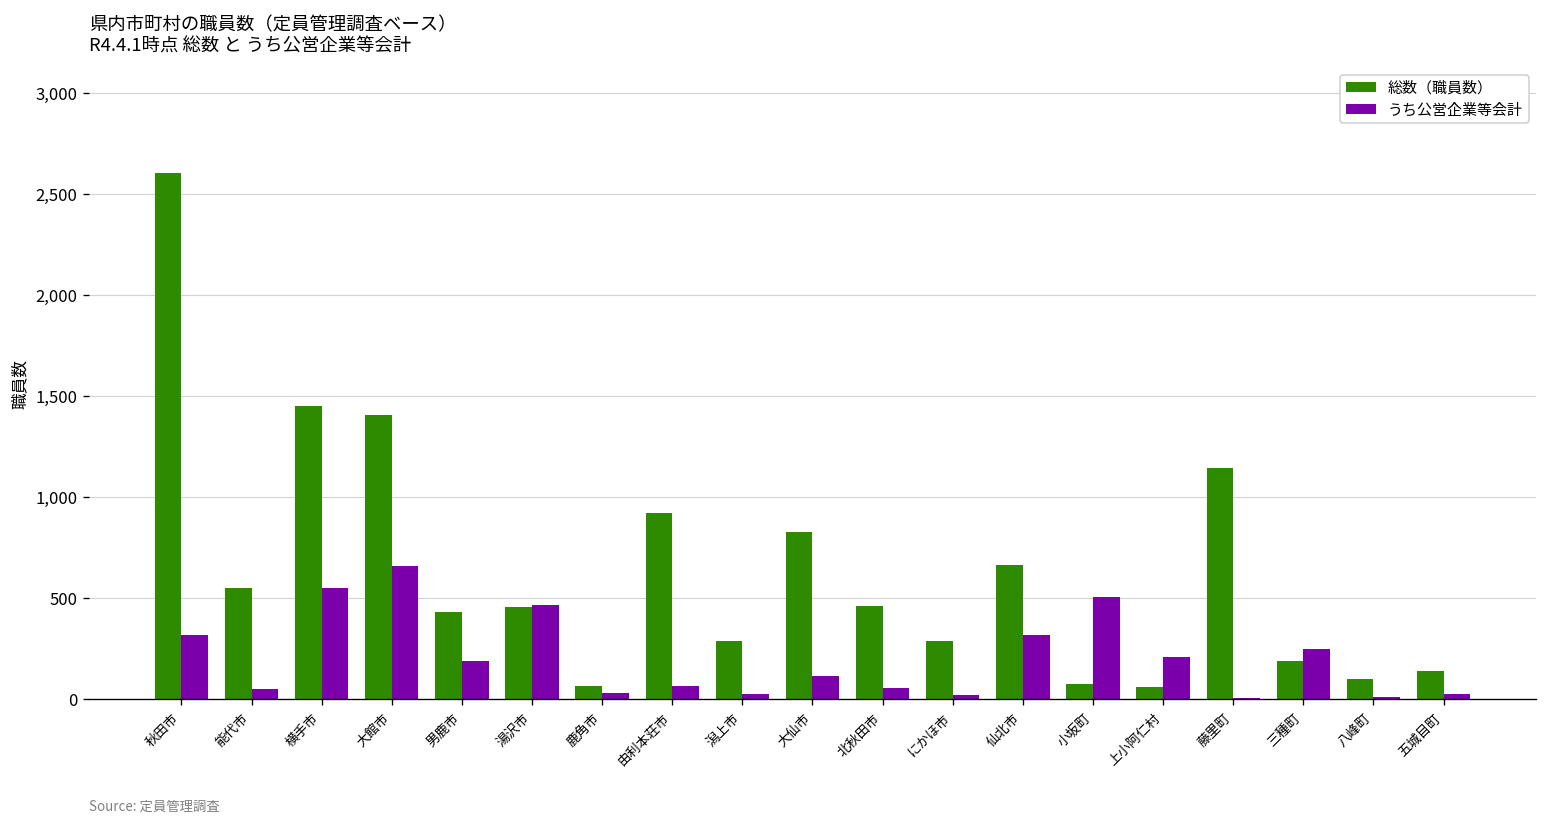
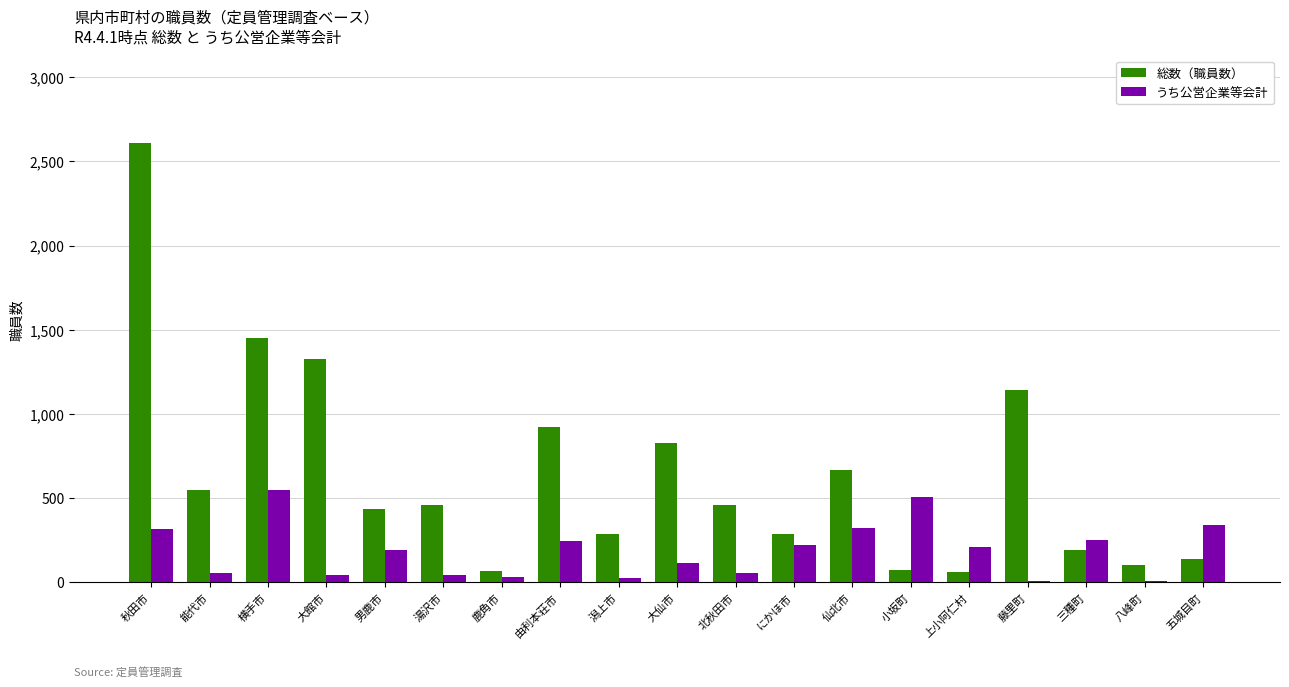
  {
    "総数（職員数）": {
      "秋田市": "2,610",
      "能代市": "550",
      "横手市": "1,450",
-     "大館市": "1,410",
+     "大館市": "1,320",
      "男鹿市": "430",
      "湯沢市": "460",
      "鹿角市": "70",
      "由利本荘市": "920",
      "潟上市": "290",
      "大仙市": "830",
      "北秋田市": "460",
      "にかほ市": "290",
      "仙北市": "670",
      "小坂町": "70",
      "上小阿仁村": "60",
      "藤里町": "1,140",
      "三種町": "190",
      "八峰町": "100",
      "五城目町": "140"
    },
    "うち公営企業等会計": {
      "秋田市": "320",
      "能代市": "50",
      "横手市": "550",
-     "大館市": "660",
+     "大館市": "50",
      "男鹿市": "190",
-     "湯沢市": "470",
+     "湯沢市": "50",
      "鹿角市": "30",
-     "由利本荘市": "70",
+     "由利本荘市": "250",
      "潟上市": "30",
      "大仙市": "110",
      "北秋田市": "60",
-     "にかほ市": "20",
+     "にかほ市": "220",
      "仙北市": "320",
      "小坂町": "500",
      "上小阿仁村": "210",
      "三種町": "250",
-     "五城目町": "30"
+     "五城目町": "340"
    }
  }
